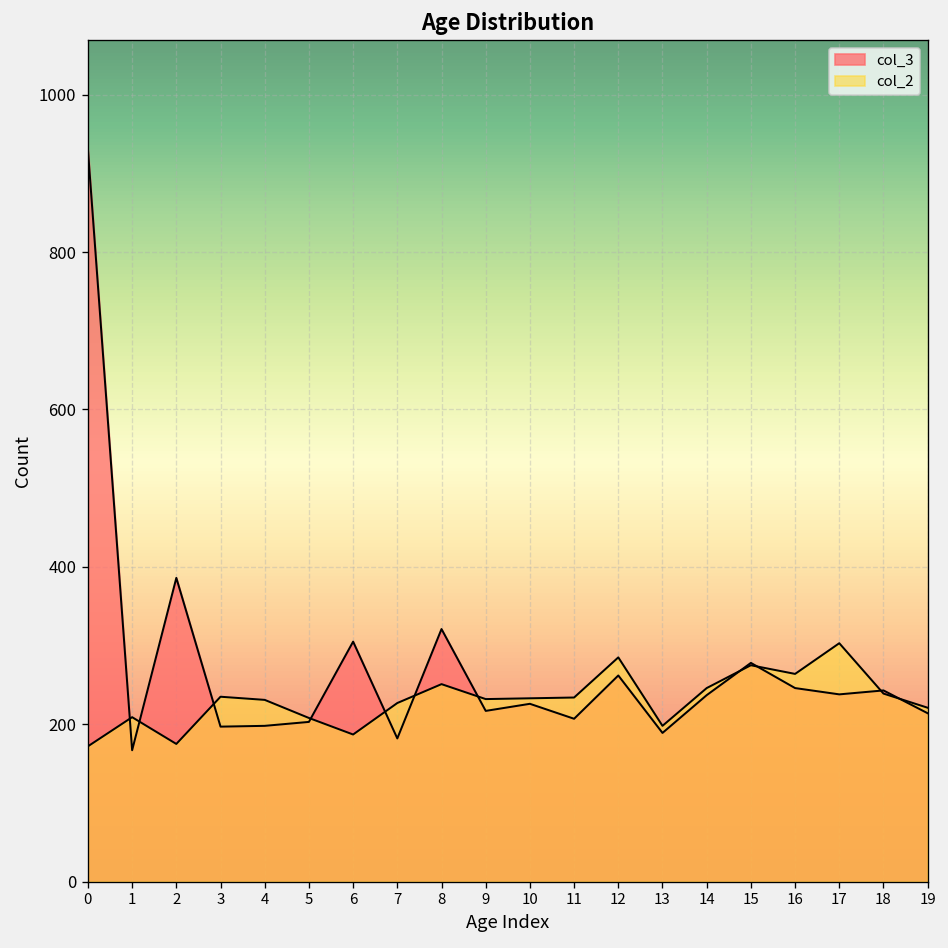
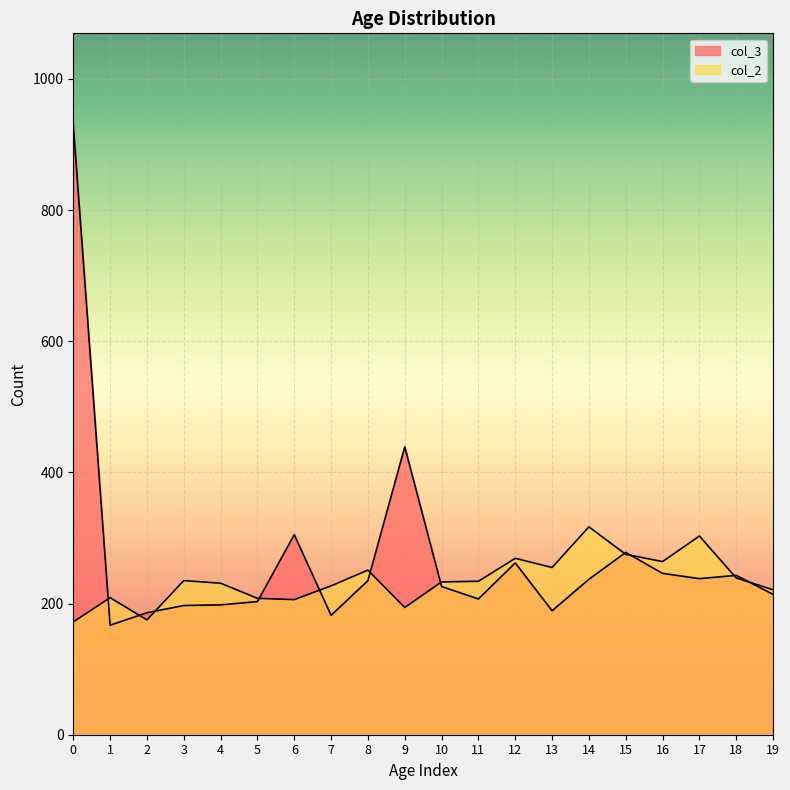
  {
    "col_3": {
      "0": 930,
      "1": 170,
-     "2": 390,
+     "2": 190,
      "3": 200,
      "4": 200,
      "5": 200,
      "6": 310,
      "7": 180,
-     "8": 320,
-     "9": 220,
+     "8": 240,
+     "9": 440,
      "10": 230,
      "11": 210,
      "12": 260,
      "13": 190,
      "14": 240,
      "16": 250,
      "17": 240,
      "18": 240,
      "19": 210
    },
    "col_2": {
      "0": 170,
      "1": 210,
      "2": 180,
      "3": 240,
      "4": 230,
      "5": 210,
-     "6": 190,
+     "6": 210,
      "7": 230,
      "8": 250,
-     "9": 230,
+     "9": 190,
      "10": 230,
      "11": 230,
-     "12": 290,
-     "13": 200,
-     "14": 250,
+     "12": 270,
+     "13": 260,
+     "14": 320,
      "16": 260,
      "17": 300,
      "18": 240,
      "19": 220
    }
  }
